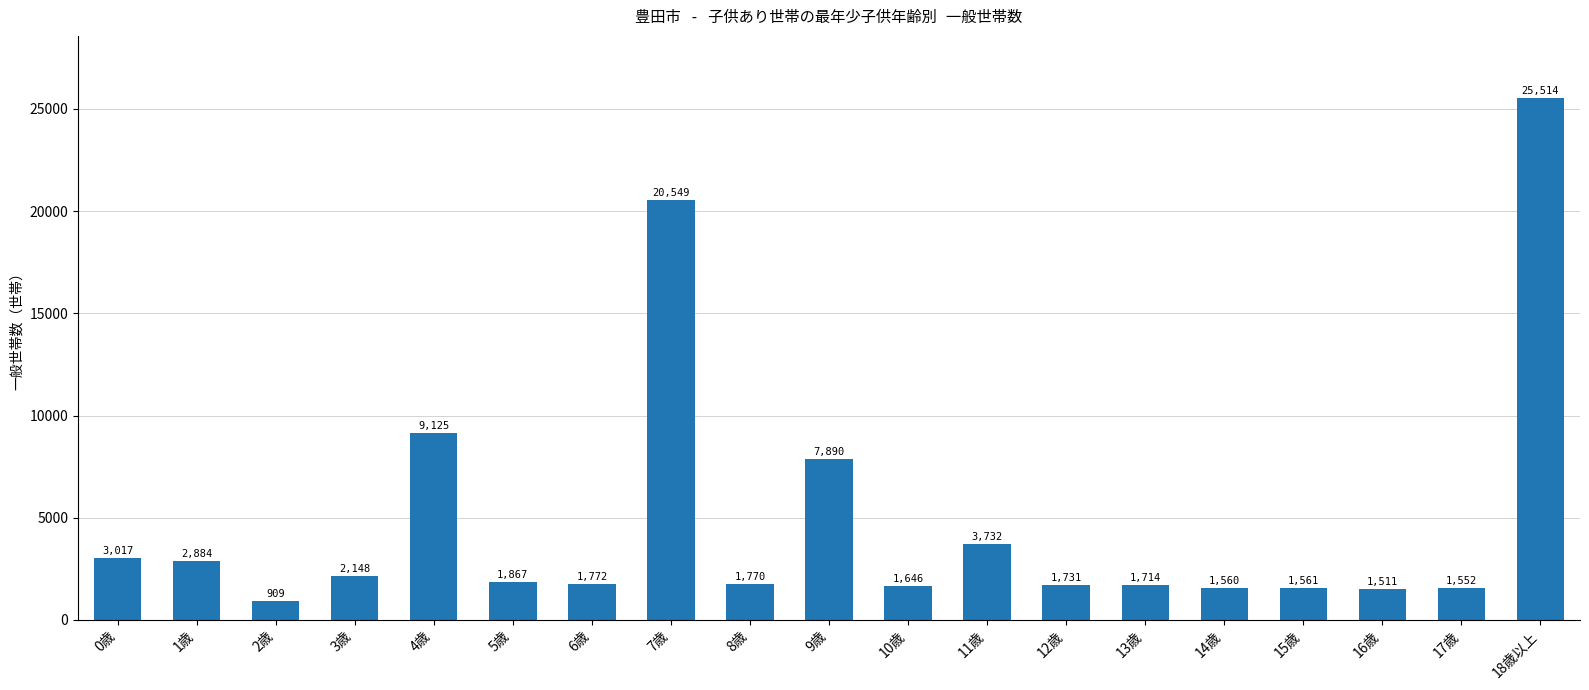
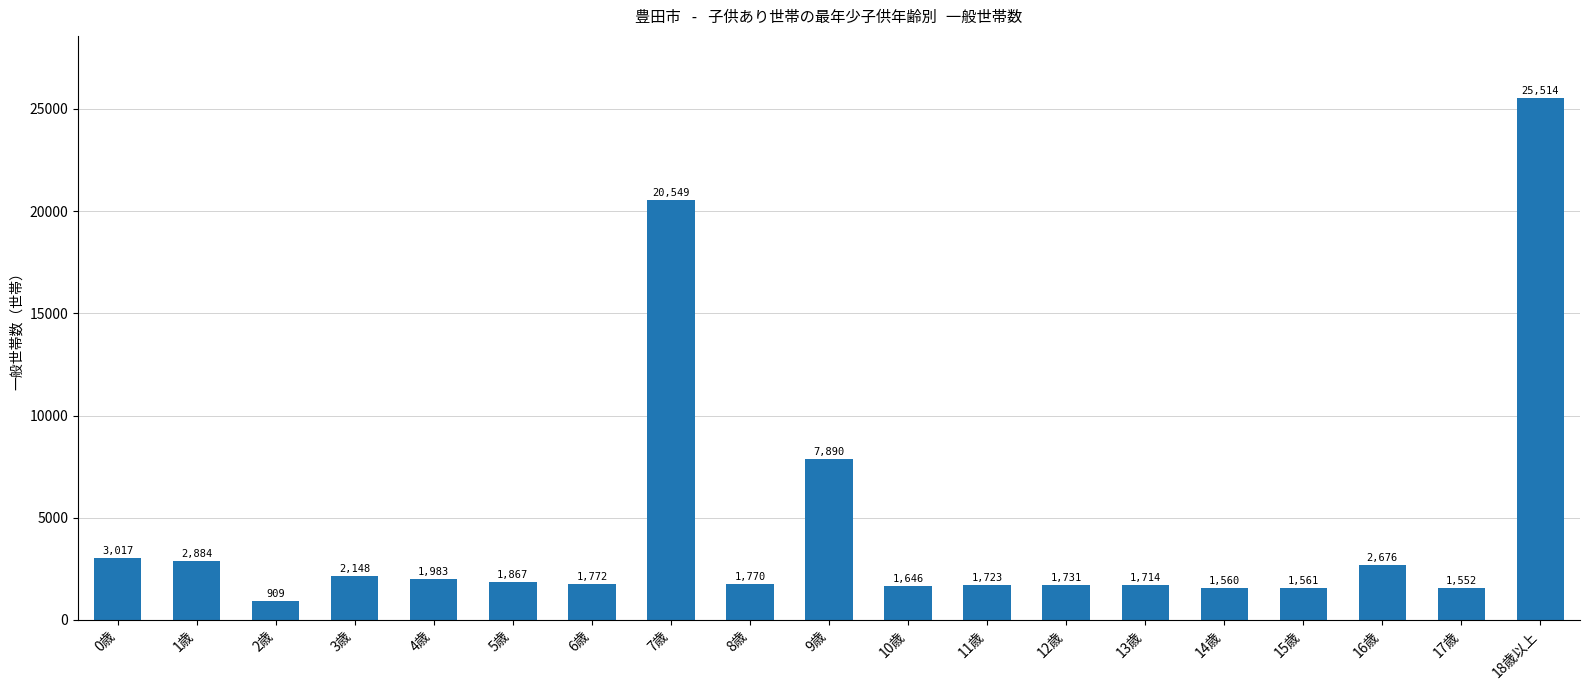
  {
    "0歳": "3,017",
    "1歳": "2,884",
    "2歳": "909",
    "3歳": "2,148",
-   "4歳": "9,125",
+   "4歳": "1,983",
    "5歳": "1,867",
    "6歳": "1,772",
    "7歳": "20,549",
    "8歳": "1,770",
    "9歳": "7,890",
    "10歳": "1,646",
-   "11歳": "3,732",
+   "11歳": "1,723",
    "12歳": "1,731",
    "13歳": "1,714",
    "14歳": "1,560",
    "15歳": "1,561",
-   "16歳": "1,511",
+   "16歳": "2,676",
    "17歳": "1,552",
    "18歳以上": "25,514"
  }
